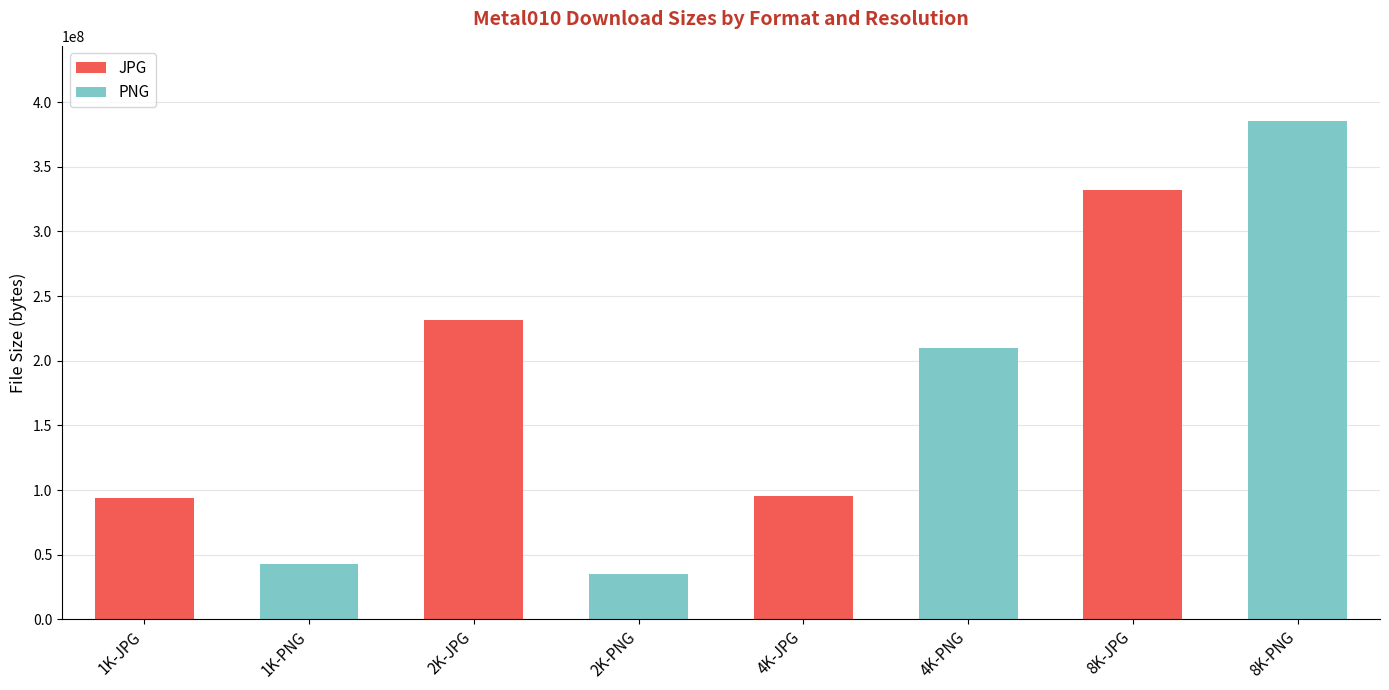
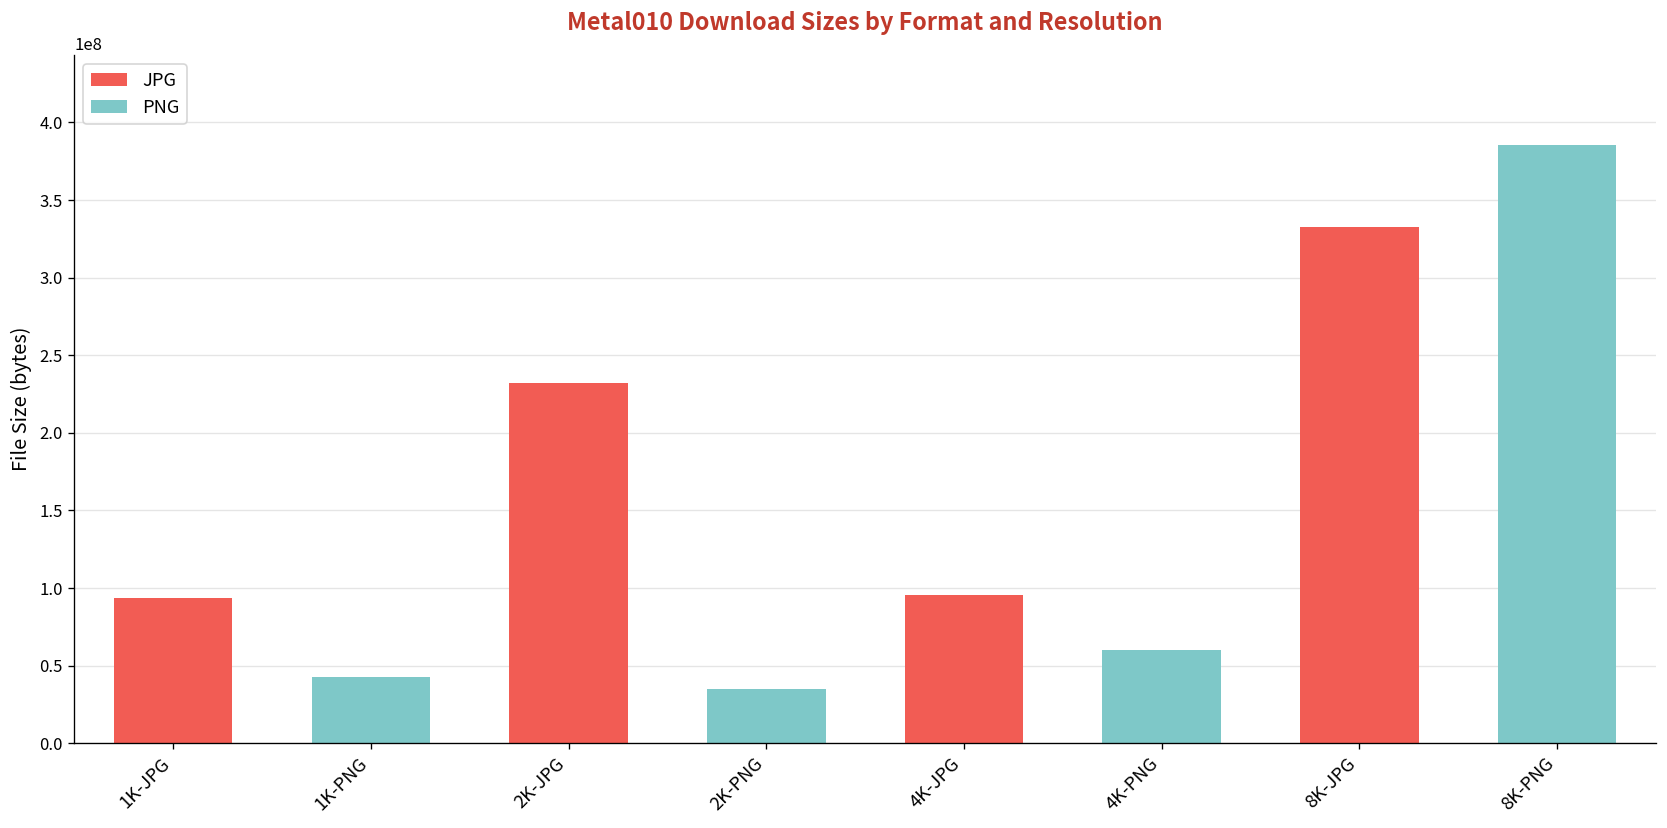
  {
    "JPG": {
      "1K-JPG": 94000000,
      "1K-PNG": 0,
      "2K-JPG": 232000000,
      "2K-PNG": 0,
      "4K-JPG": 96000000,
      "4K-PNG": 0,
      "8K-JPG": 332000000,
      "8K-PNG": 0
    },
    "PNG": {
-     "4K-PNG": 210000000
+     "4K-PNG": 60000000
    }
  }
